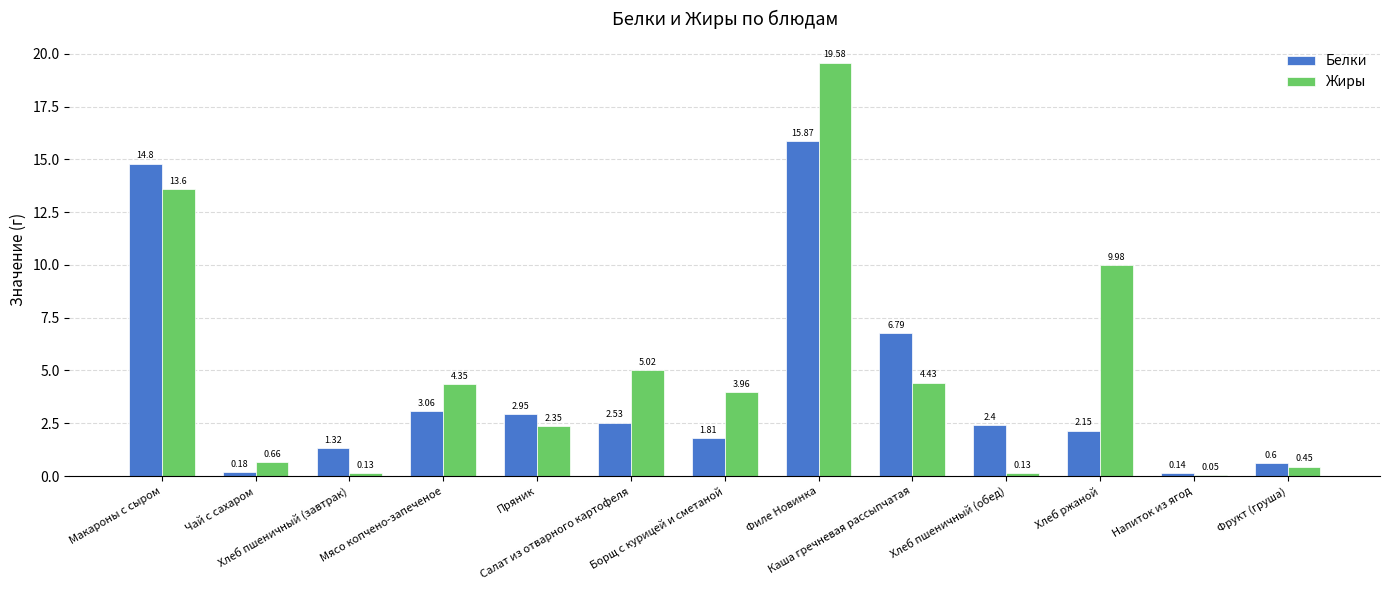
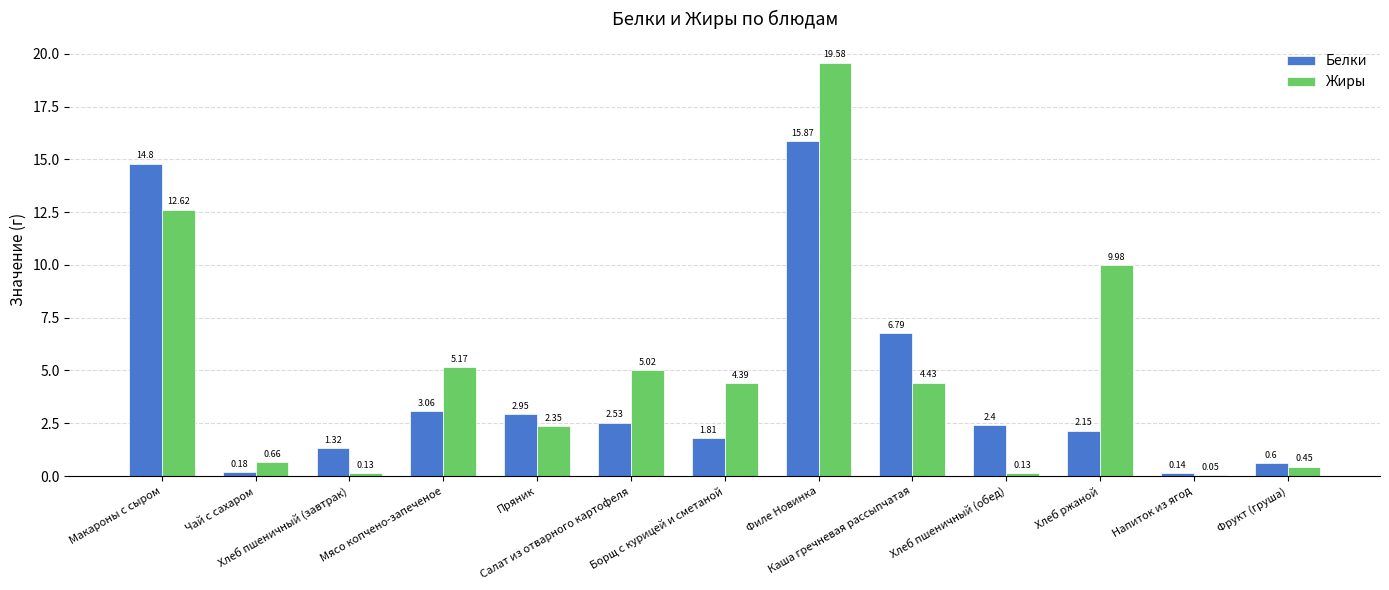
  {
    "Белки": {
      "Макароны с сыром": 14.8,
      "Чай с сахаром": 0.18,
      "Хлеб пшеничный (завтрак)": 1.32,
      "Мясо копчено-запеченое": 3.06,
      "Пряник": 2.95,
      "Салат из отварного картофеля": 2.53,
      "Борщ с курицей и сметаной": 1.81,
      "Филе Новинка": 15.87,
      "Каша гречневая рассыпчатая": 6.79,
      "Хлеб пшеничный (обед)": 2.4,
      "Хлеб ржаной": 2.15,
      "Напиток из ягод": 0.14,
      "Фрукт (груша)": 0.6
    },
    "Жиры": {
-     "Макароны с сыром": 13.6,
+     "Макароны с сыром": 12.62,
      "Чай с сахаром": 0.66,
      "Хлеб пшеничный (завтрак)": 0.13,
-     "Мясо копчено-запеченое": 4.35,
+     "Мясо копчено-запеченое": 5.17,
      "Пряник": 2.35,
      "Салат из отварного картофеля": 5.02,
-     "Борщ с курицей и сметаной": 3.96,
+     "Борщ с курицей и сметаной": 4.39,
      "Филе Новинка": 19.58,
      "Каша гречневая рассыпчатая": 4.43,
      "Хлеб пшеничный (обед)": 0.13,
      "Хлеб ржаной": 9.98,
      "Напиток из ягод": 0.05,
      "Фрукт (груша)": 0.45
    }
  }
